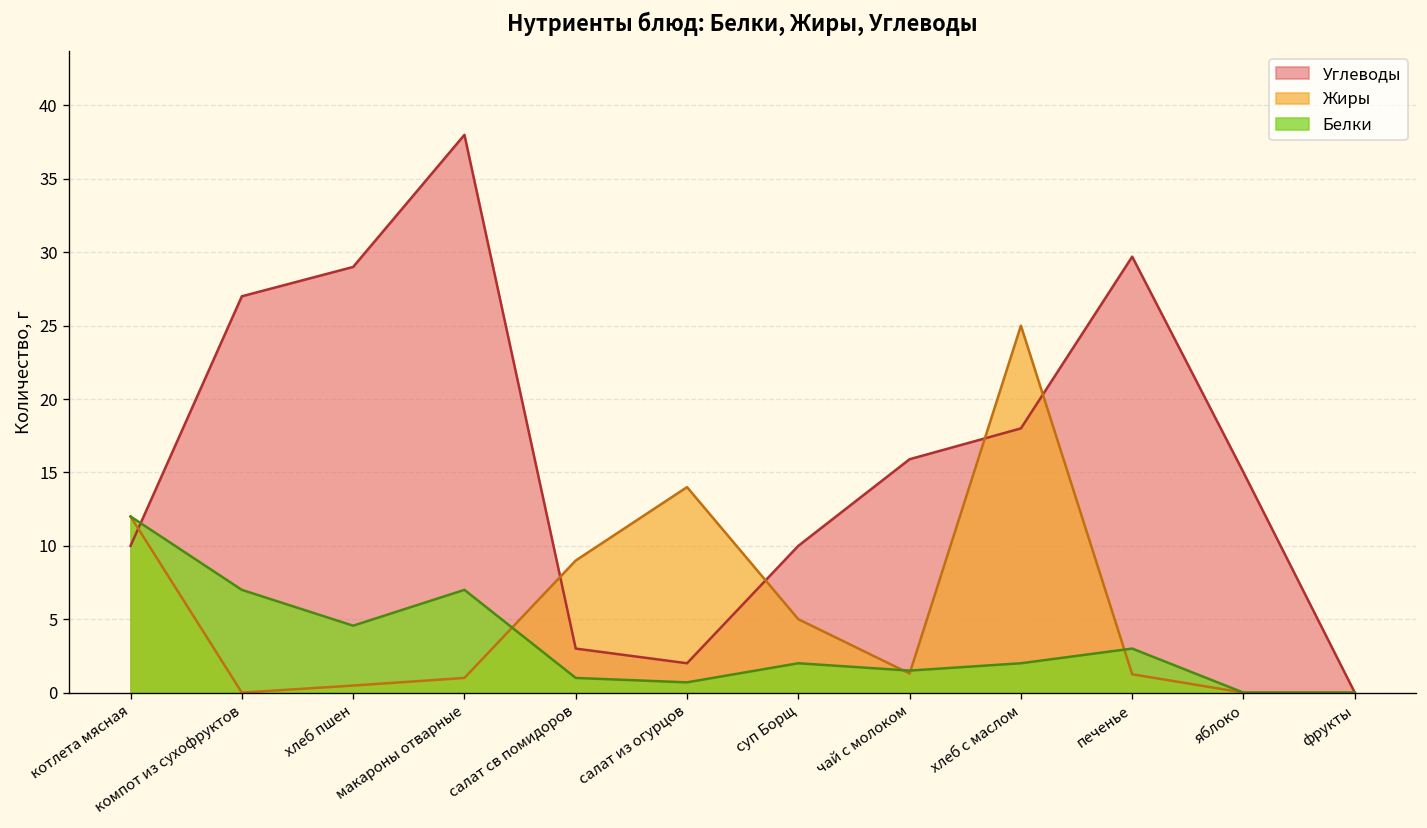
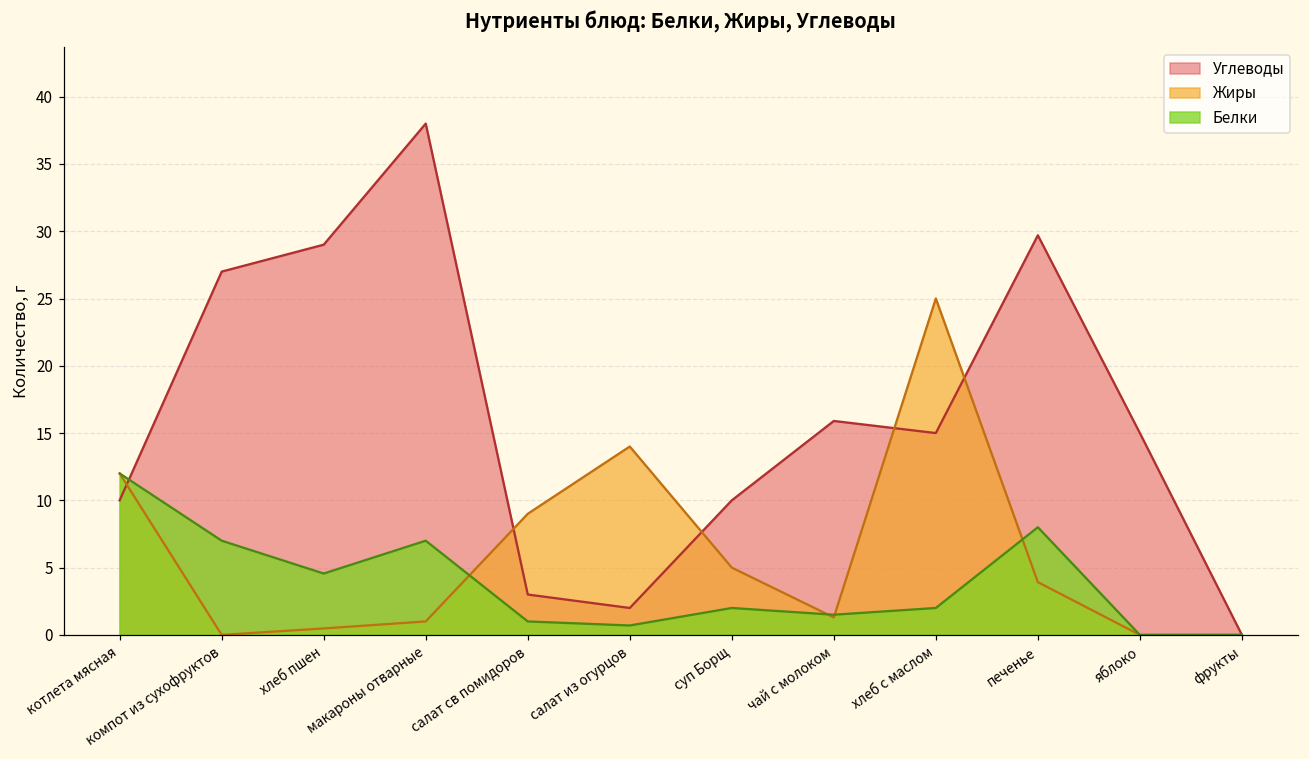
  {
    "Углеводы": {
      "котлета мясная": 10,
      "компот из сухофруктов": 27,
      "хлеб пшен": 29,
      "макароны отварные": 38,
      "салат св помидоров": 3,
      "салат из огурцов": 2,
      "суп Борщ": 10,
      "чай с молоком": 16,
-     "хлеб с маслом": 18,
+     "хлеб с маслом": 15,
      "печенье": 29.7,
      "яблоко": 15
    },
    "Жиры": {
      "компот из сухофруктов": 0.0,
      "хлеб пшен": 0.5,
      "макароны отварные": 1.0,
      "салат св помидоров": 9.0,
      "салат из огурцов": 14.0,
      "суп Борщ": 5.0,
      "хлеб с маслом": 25.0,
-     "печенье": 1.3
+     "печенье": 3.9
    },
    "Белки": {
      "компот из сухофруктов": 7,
      "хлеб пшен": 4.6,
      "макароны отварные": 7,
      "салат св помидоров": 1,
      "салат из огурцов": 0.7,
      "суп Борщ": 2,
      "хлеб с маслом": 2,
-     "печенье": 3
+     "печенье": 8
    }
  }
